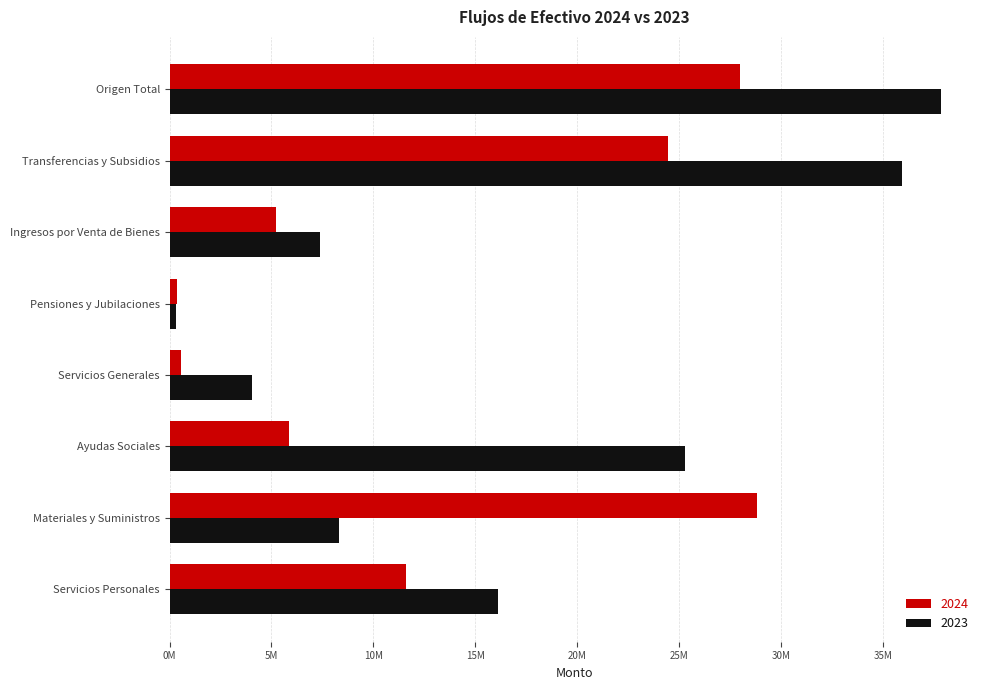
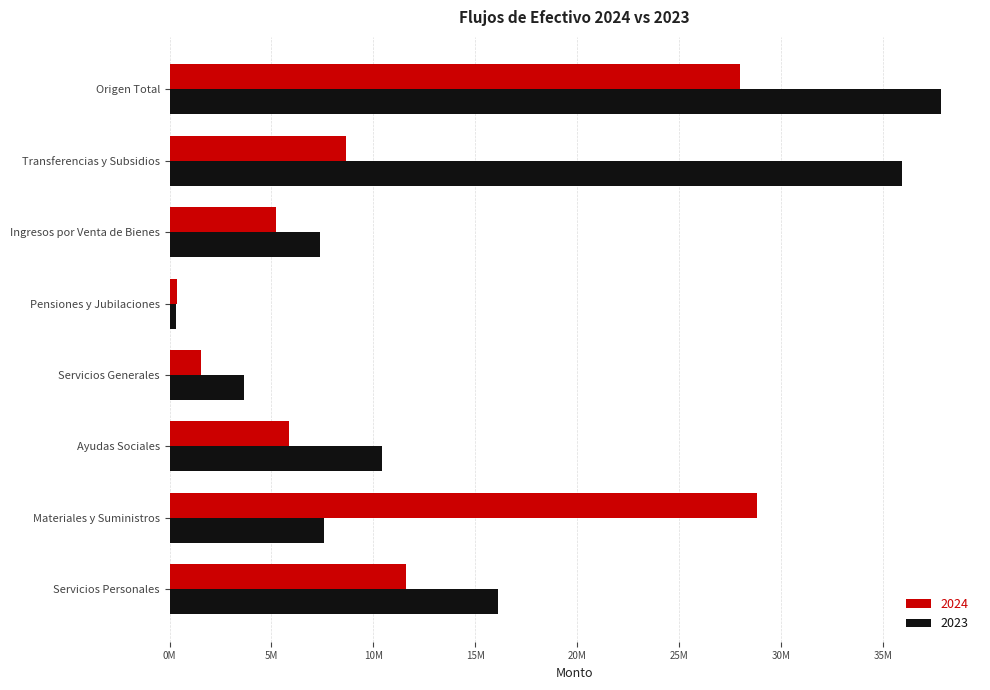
  {
    "2024": {
      "Origen Total": 28000000,
-     "Transferencias y Subsidios": 24400000,
+     "Transferencias y Subsidios": 8700000,
      "Ingresos por Venta de Bienes": 5200000,
      "Pensiones y Jubilaciones": 300000,
-     "Servicios Generales": 600000,
+     "Servicios Generales": 1500000,
      "Ayudas Sociales": 5900000,
      "Materiales y Suministros": 28800000,
      "Servicios Personales": 11600000
    },
    "2023": {
      "Origen Total": 37900000,
      "Transferencias y Subsidios": 35900000,
      "Ingresos por Venta de Bienes": 7400000,
      "Pensiones y Jubilaciones": 300000,
-     "Servicios Generales": 4000000,
-     "Ayudas Sociales": 25300000,
-     "Materiales y Suministros": 8300000,
+     "Servicios Generales": 3600000,
+     "Ayudas Sociales": 10400000,
+     "Materiales y Suministros": 7600000,
      "Servicios Personales": 16100000
    }
  }
